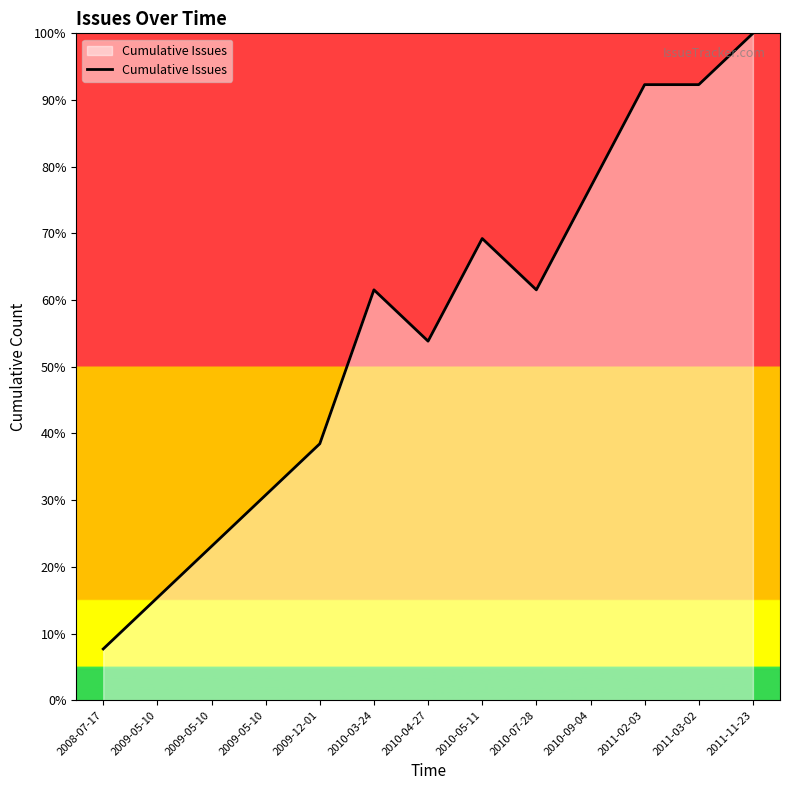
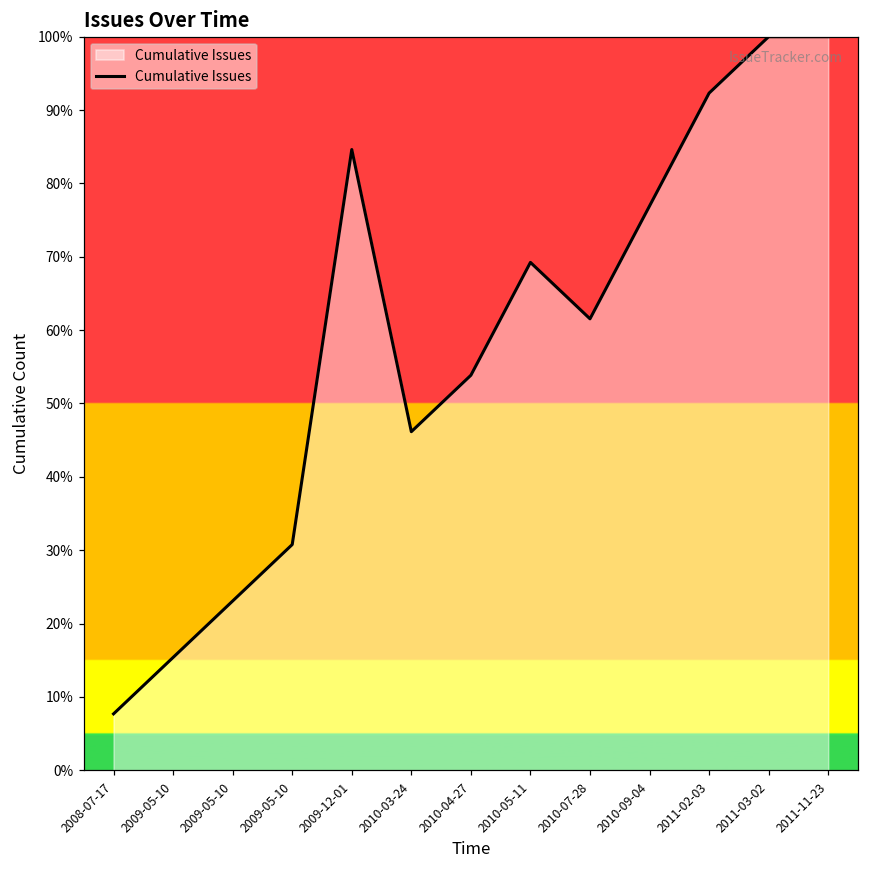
  {
    "2008-07-17": "8%",
-   "2009-12-01": "38%",
-   "2010-03-24": "62%",
+   "2009-12-01": "85%",
+   "2010-03-24": "46%",
    "2010-04-27": "54%",
    "2010-05-11": "69%",
    "2010-07-28": "62%",
    "2010-09-04": "77%",
    "2011-02-03": "92%",
-   "2011-03-02": "92%",
+   "2011-03-02": "100%",
    "2011-11-23": "100%"
  }
